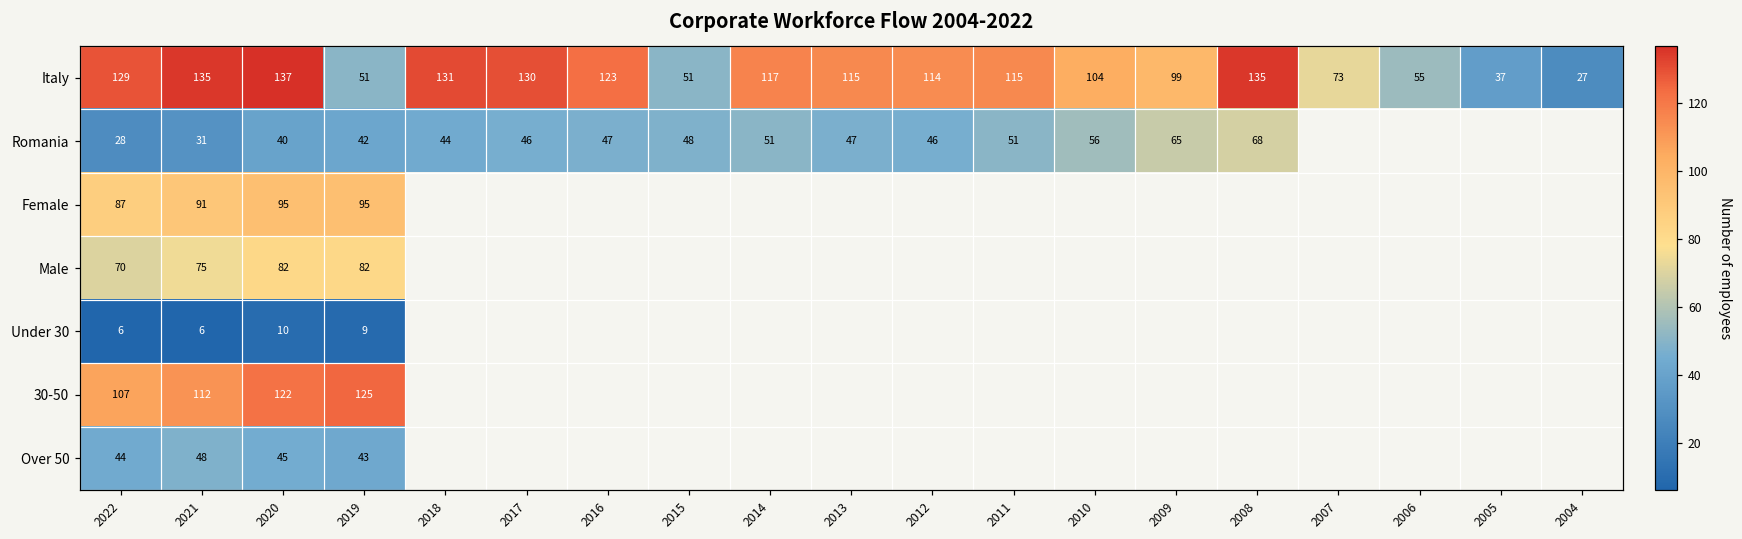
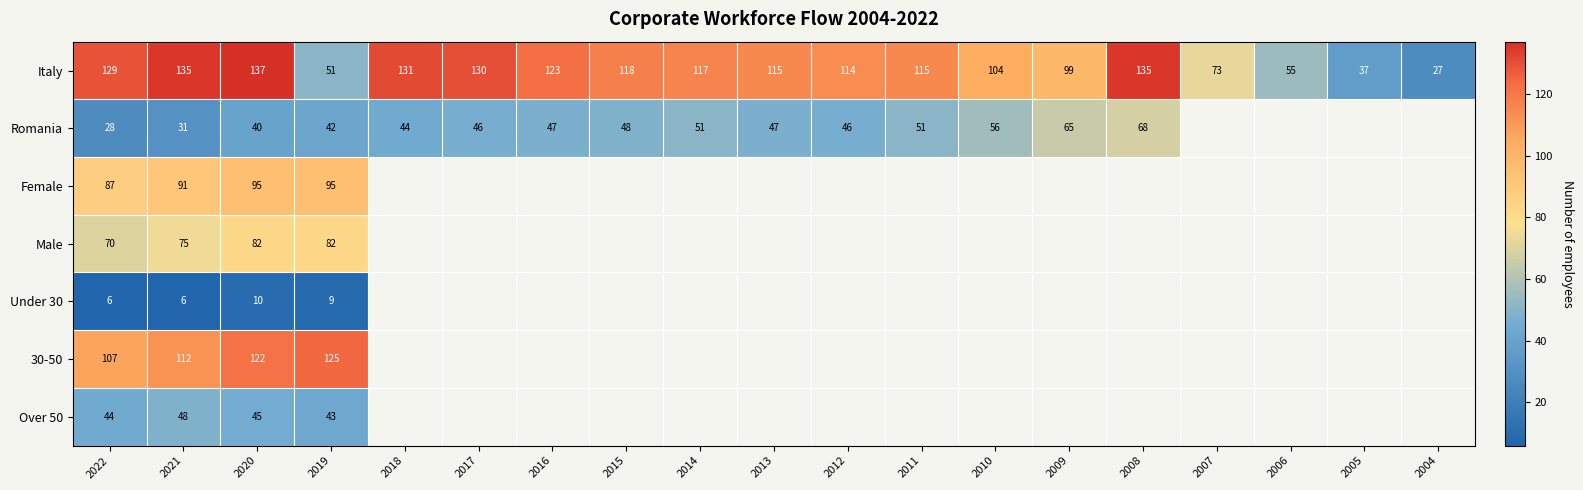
  {
    "Italy": {
      "2022": 129,
      "2021": 135,
      "2020": 137,
      "2019": 51,
      "2018": 131,
      "2017": 130,
      "2016": 123,
-     "2015": 51,
+     "2015": 118,
      "2014": 117,
      "2013": 115,
      "2012": 114,
      "2011": 115,
      "2010": 104,
      "2009": 99,
      "2008": 135,
      "2007": 73,
      "2006": 55,
      "2005": 37,
      "2004": 27
    },
    "Romania": {
      "2022": 28,
      "2021": 31,
      "2020": 40,
      "2019": 42,
      "2018": 44,
      "2017": 46,
      "2016": 47,
      "2015": 48,
      "2014": 51,
      "2013": 47,
      "2012": 46,
      "2011": 51,
      "2010": 56,
      "2009": 65,
      "2008": 68
    },
    "Female": {
      "2022": 87,
      "2021": 91,
      "2020": 95,
      "2019": 95
    },
    "Male": {
      "2022": 70,
      "2021": 75,
      "2020": 82,
      "2019": 82
    },
    "Under 30": {
      "2022": 6,
      "2021": 6,
      "2020": 10,
      "2019": 9
    },
    "30-50": {
      "2022": 107,
      "2021": 112,
      "2020": 122,
      "2019": 125
    },
    "Over 50": {
      "2022": 44,
      "2021": 48,
      "2020": 45,
      "2019": 43
    }
  }
